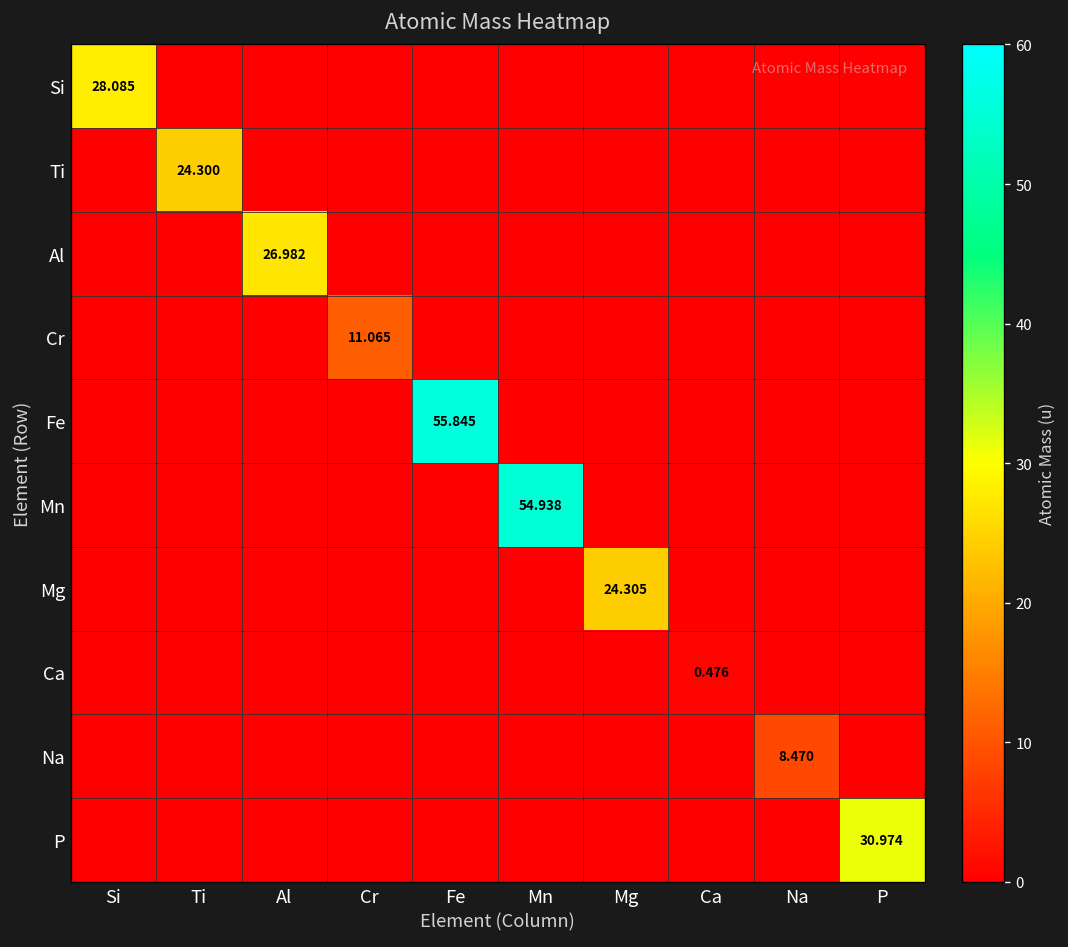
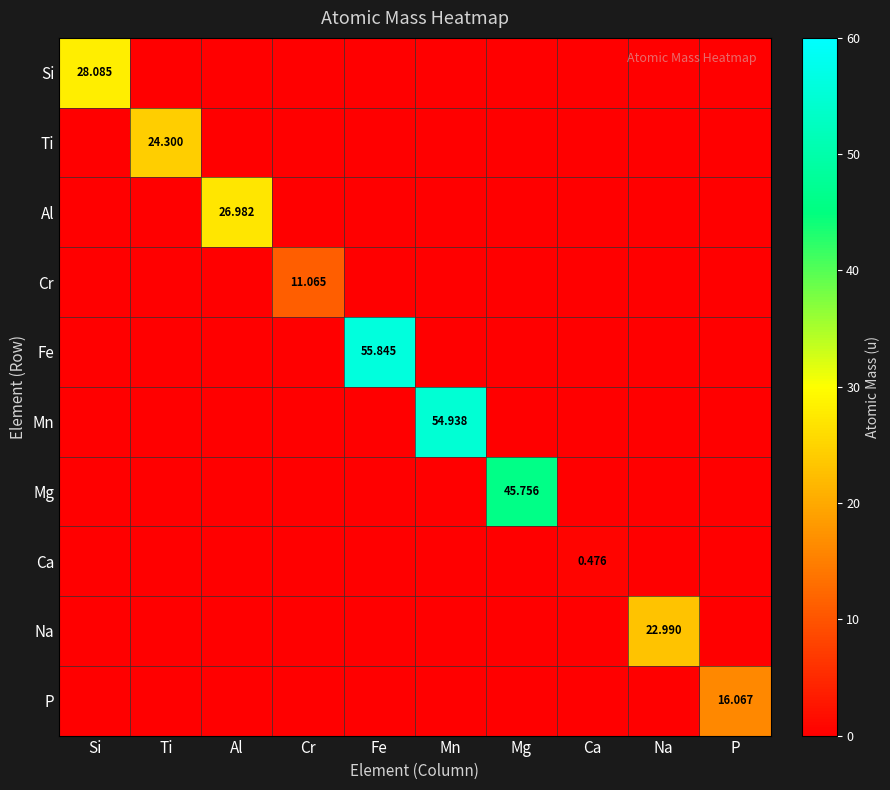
  {
    "Si": {
      "Si": 28.085
    },
    "Ti": {
      "Ti": 24.300
    },
    "Al": {
      "Al": 26.982
    },
    "Cr": {
      "Cr": 11.065
    },
    "Fe": {
      "Fe": 55.845
    },
    "Mn": {
      "Mn": 54.938
    },
    "Mg": {
-     "Mg": 24.305
+     "Mg": 45.756
    },
    "Ca": {
      "Ca": 0.476
    },
    "Na": {
-     "Na": 8.470
+     "Na": 22.990
    },
    "P": {
-     "P": 30.974
+     "P": 16.067
    }
  }
